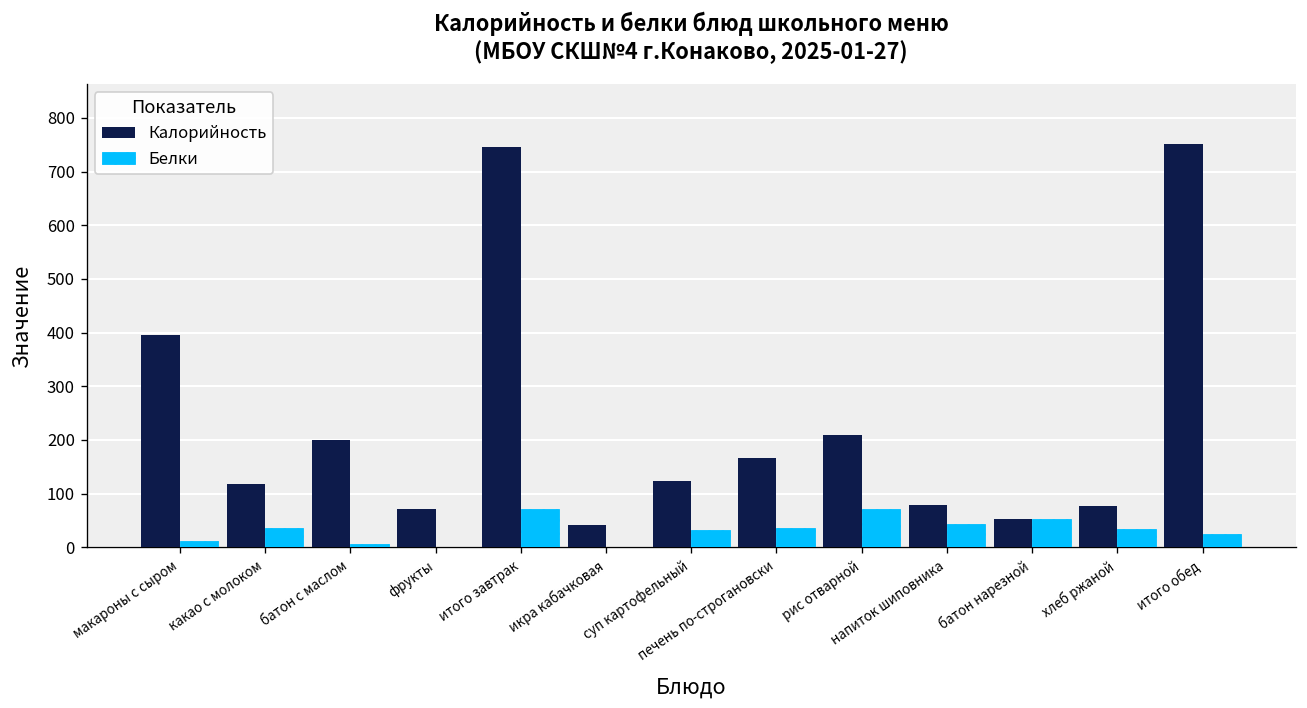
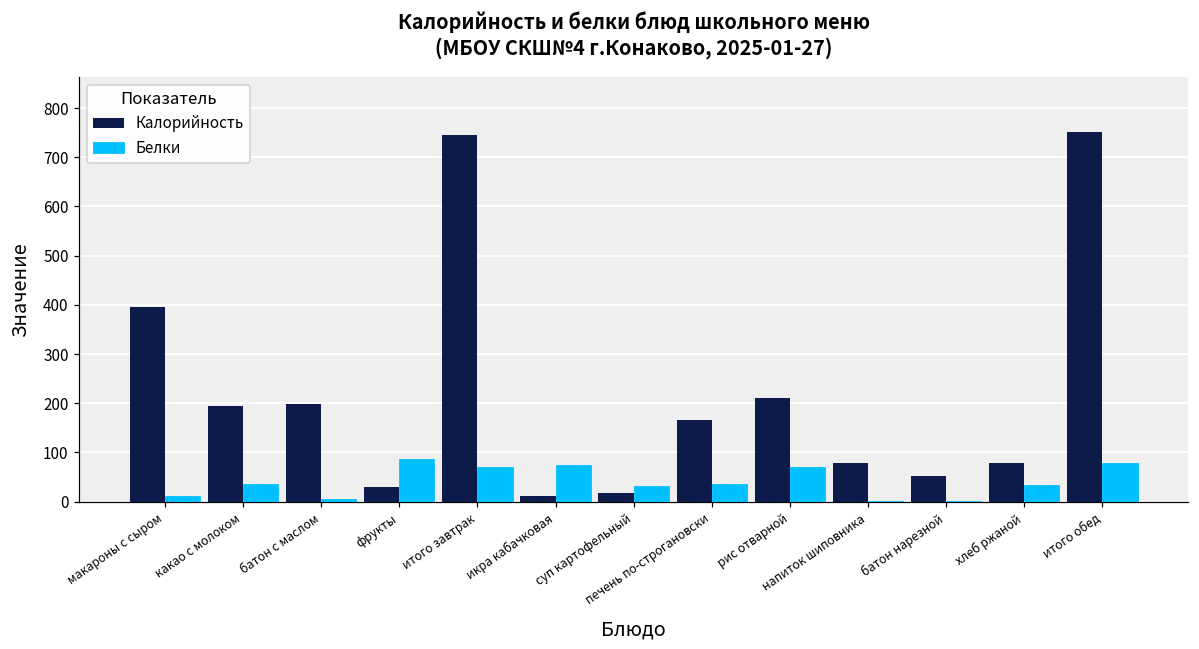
  {
    "Калорийность": {
      "макароны с сыром": 400,
-     "какао с молоком": 120,
+     "какао с молоком": 200,
      "батон с маслом": 200,
-     "фрукты": 70,
+     "фрукты": 30,
      "итого завтрак": 750,
-     "икра кабачковая": 40,
-     "суп картофельный": 120,
+     "икра кабачковая": 10,
+     "суп картофельный": 20,
      "печень по-строгановски": 170,
      "рис отварной": 210,
      "напиток шиповника": 80,
      "батон нарезной": 50,
      "хлеб ржаной": 80,
      "итого обед": 750
    },
    "Белки": {
      "макароны с сыром": 10,
      "какао с молоком": 40,
      "батон с маслом": 10,
-     "фрукты": 0,
+     "фрукты": 90,
      "итого завтрак": 70,
-     "икра кабачковая": 0,
+     "икра кабачковая": 70,
      "суп картофельный": 30,
      "печень по-строгановски": 40,
      "рис отварной": 70,
-     "напиток шиповника": 40,
-     "батон нарезной": 50,
+     "напиток шиповника": 0,
+     "батон нарезной": 0,
      "хлеб ржаной": 30,
-     "итого обед": 30
+     "итого обед": 80
    }
  }
